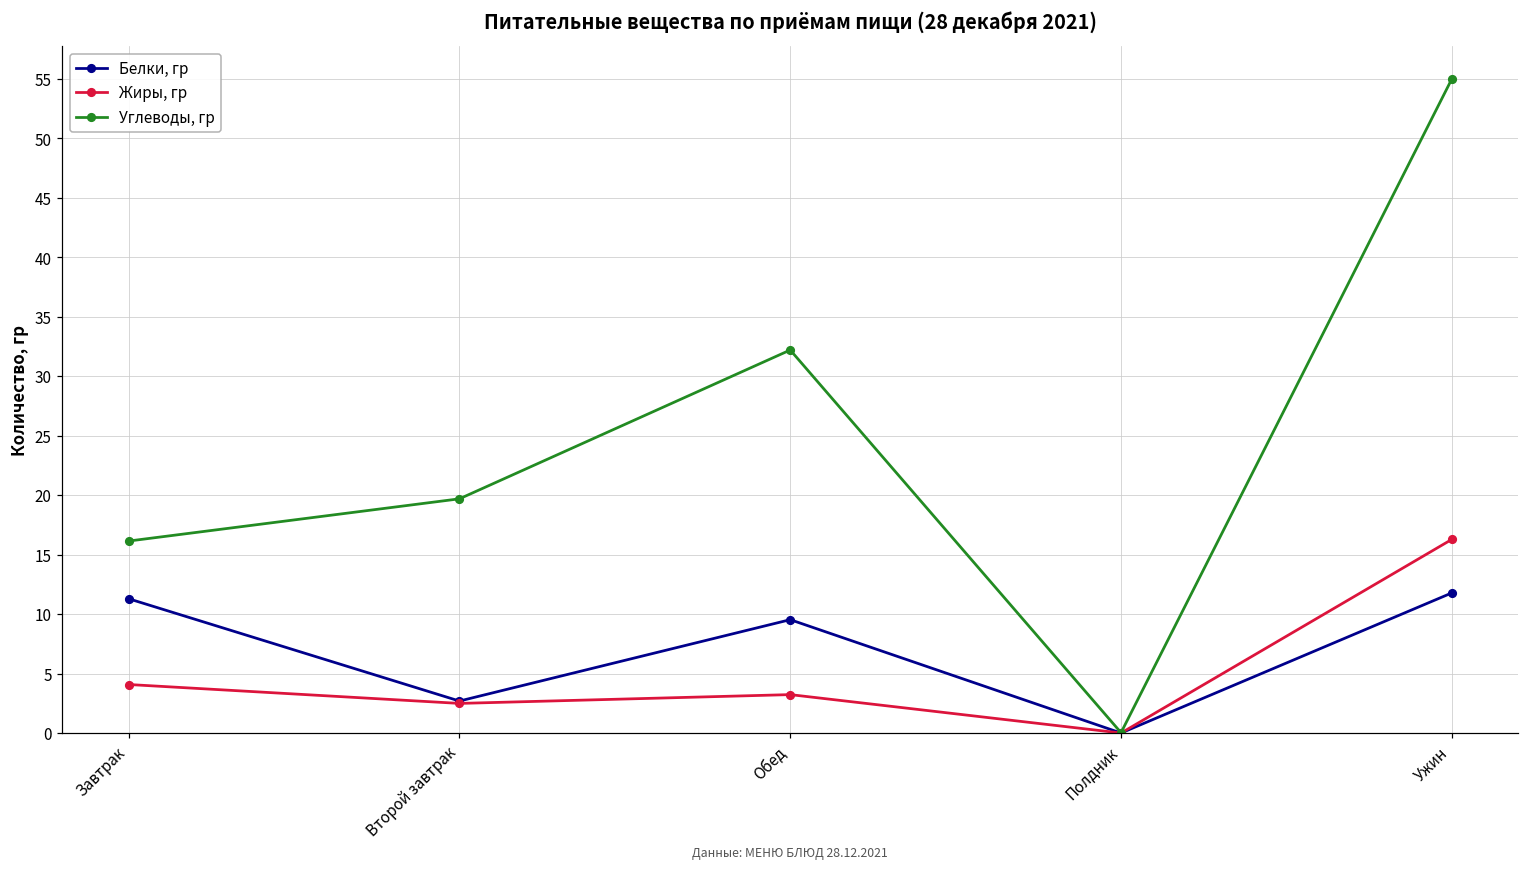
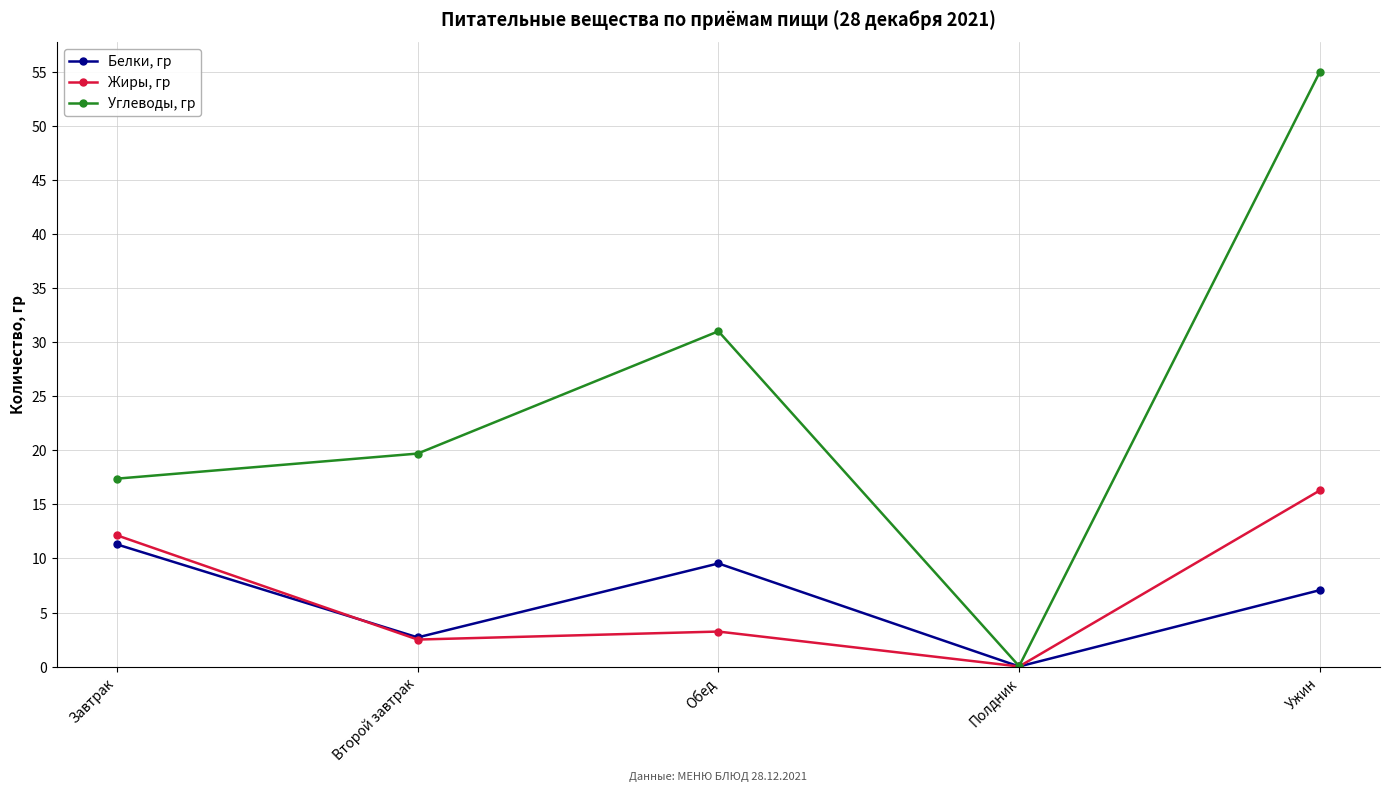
  {
    "Белки, гр": {
      "Завтрак": 11.3,
      "Обед": 9.5,
-     "Ужин": 11.8
+     "Ужин": 7.1
    },
    "Жиры, гр": {
-     "Завтрак": 4.1,
+     "Завтрак": 12.1,
      "Обед": 3.2,
      "Ужин": 16.3
    },
    "Углеводы, гр": {
-     "Завтрак": 16.2,
+     "Завтрак": 17.4,
      "Второй завтрак": 19.7,
-     "Обед": 32.2,
+     "Обед": 31.0,
      "Ужин": 55.0
    }
  }
